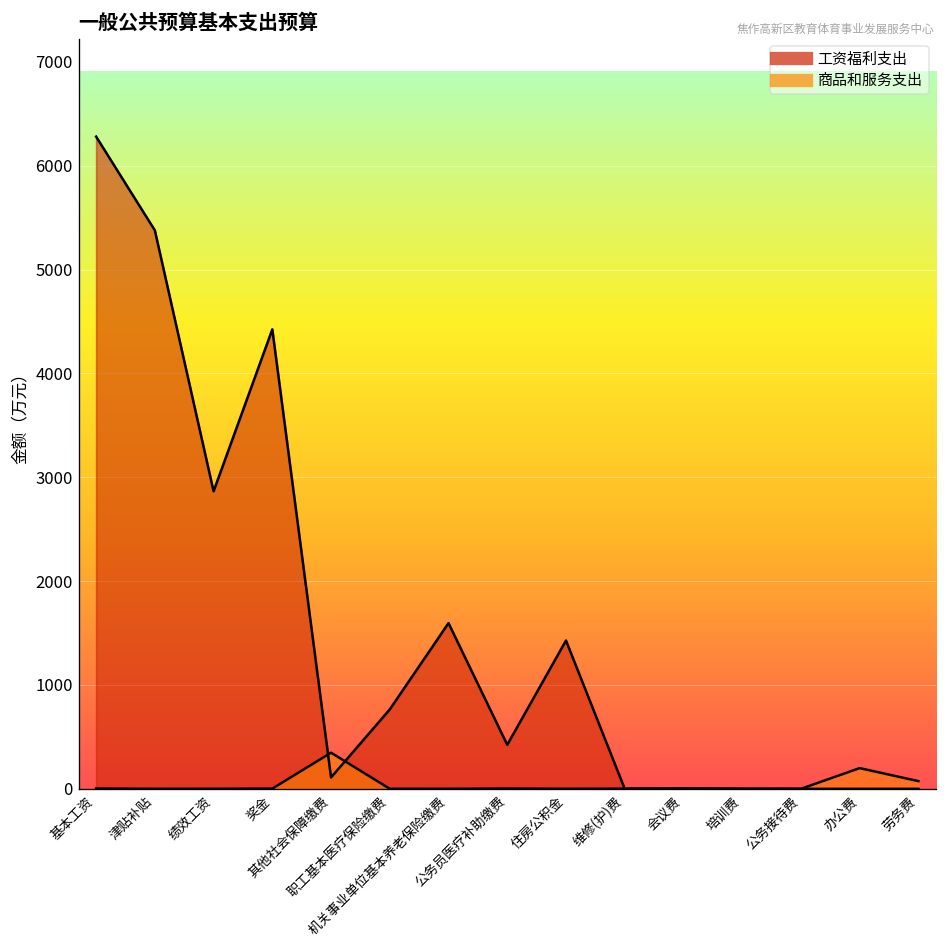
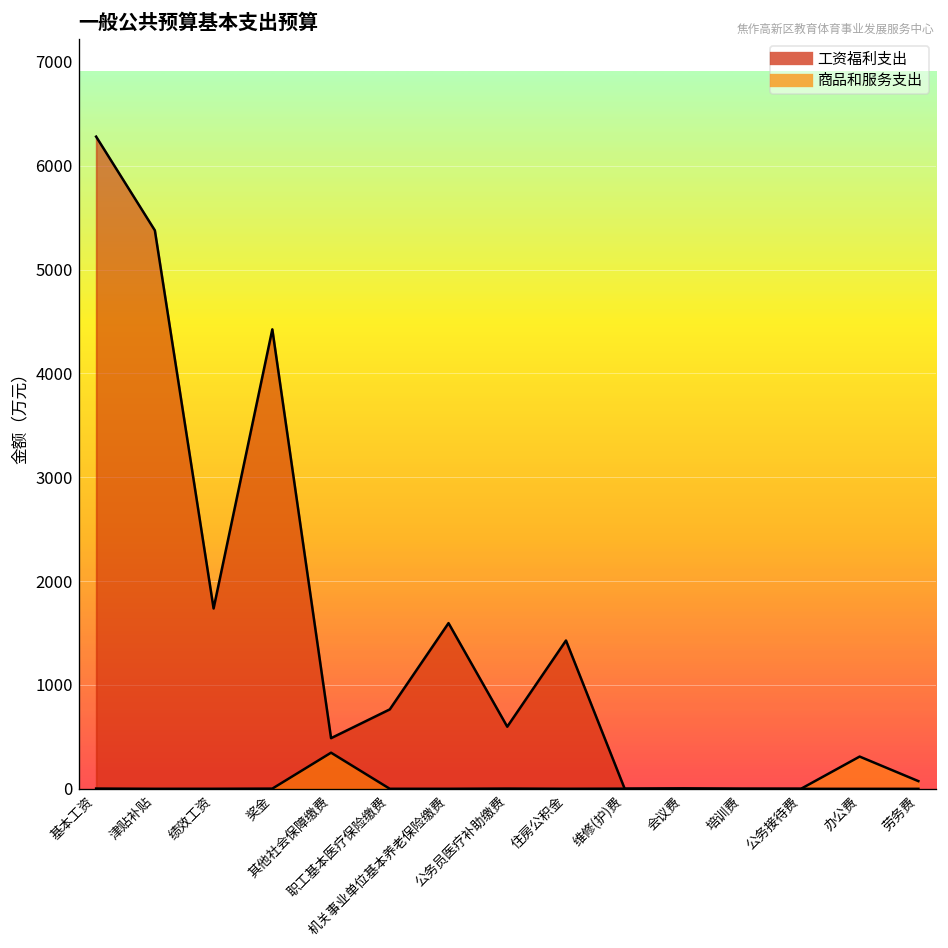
  {
    "工资福利支出": {
      "基本工资": 6300,
      "津贴补贴": 5400,
-     "绩效工资": 2900,
+     "绩效工资": 1700,
      "奖金": 4400,
-     "其他社会保障缴费": 100,
+     "其他社会保障缴费": 500,
      "职工基本医疗保险缴费": 800,
      "机关事业单位基本养老保险缴费": 1600,
-     "公务员医疗补助缴费": 400,
+     "公务员医疗补助缴费": 600,
      "住房公积金": 1400,
      "办公费": 0,
      "劳务费": 0
    },
    "商品和服务支出": {
      "基本工资": 0,
      "津贴补贴": 0,
      "绩效工资": 0,
      "奖金": 0,
      "其他社会保障缴费": 300,
      "职工基本医疗保险缴费": 0,
      "机关事业单位基本养老保险缴费": 0,
      "公务员医疗补助缴费": 0,
      "住房公积金": 0,
-     "办公费": 200,
+     "办公费": 300,
      "劳务费": 100
    }
  }
